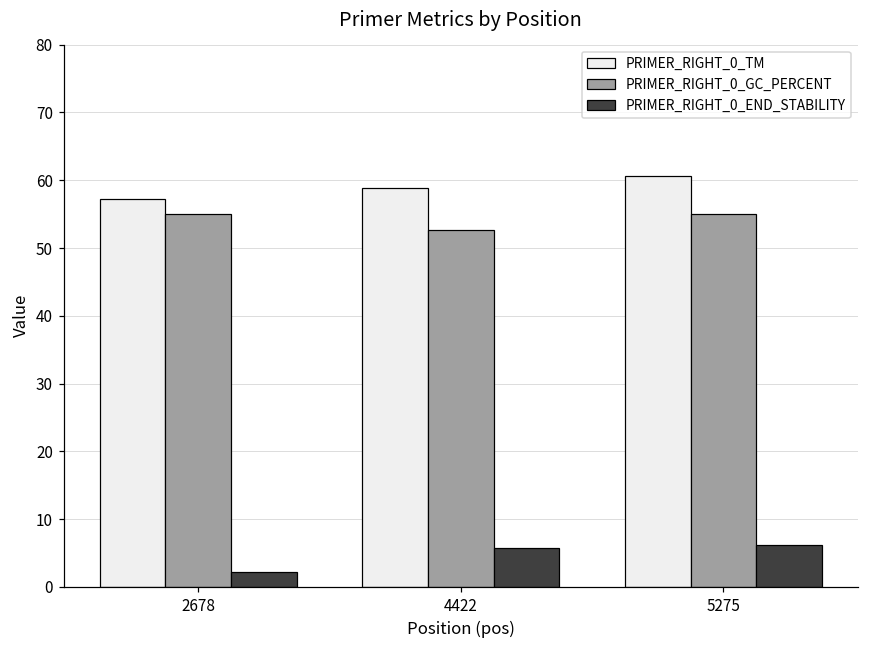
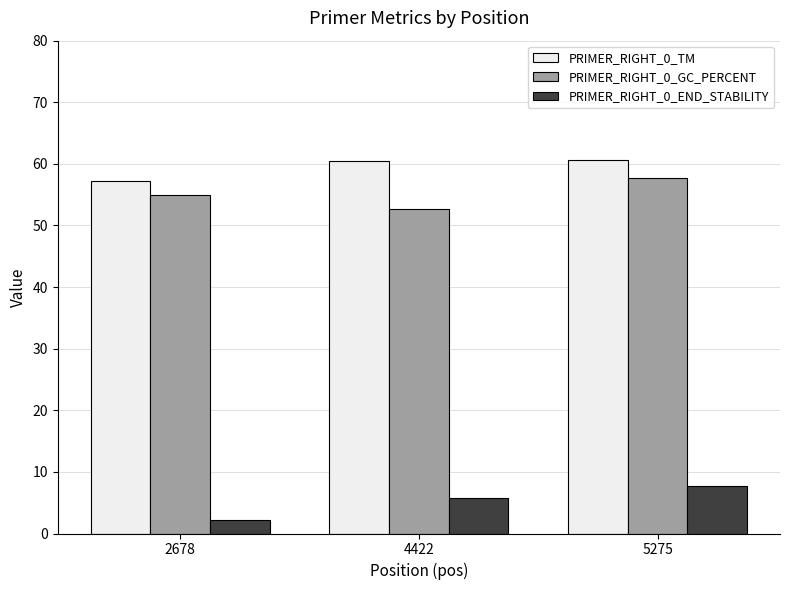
  {
    "PRIMER_RIGHT_0_TM": {
      "2678": 57,
-     "4422": 59,
+     "4422": 60,
      "5275": 61
    },
    "PRIMER_RIGHT_0_GC_PERCENT": {
      "2678": 55,
      "4422": 53,
-     "5275": 55
+     "5275": 58
    },
    "PRIMER_RIGHT_0_END_STABILITY": {
      "2678": 2,
      "4422": 6,
-     "5275": 6
+     "5275": 8
    }
  }
